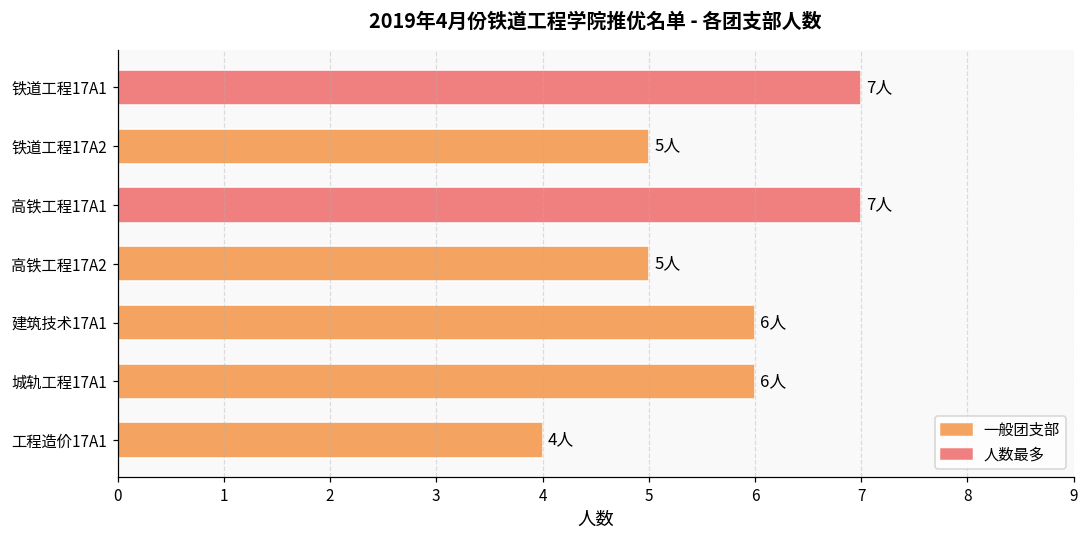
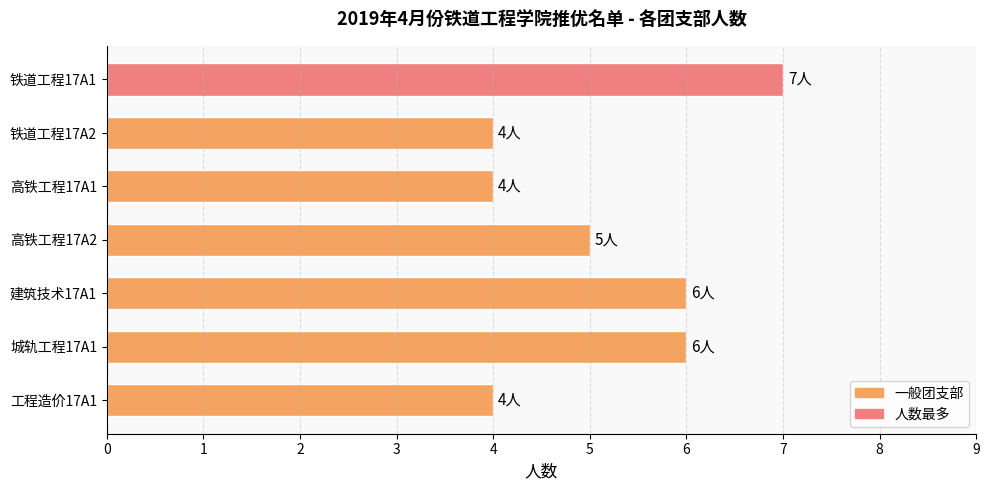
  {
    "铁道工程17A1": "7人",
-   "铁道工程17A2": "5人",
-   "高铁工程17A1": "7人",
+   "铁道工程17A2": "4人",
+   "高铁工程17A1": "4人",
    "高铁工程17A2": "5人",
    "建筑技术17A1": "6人",
    "城轨工程17A1": "6人",
    "工程造价17A1": "4人"
  }
